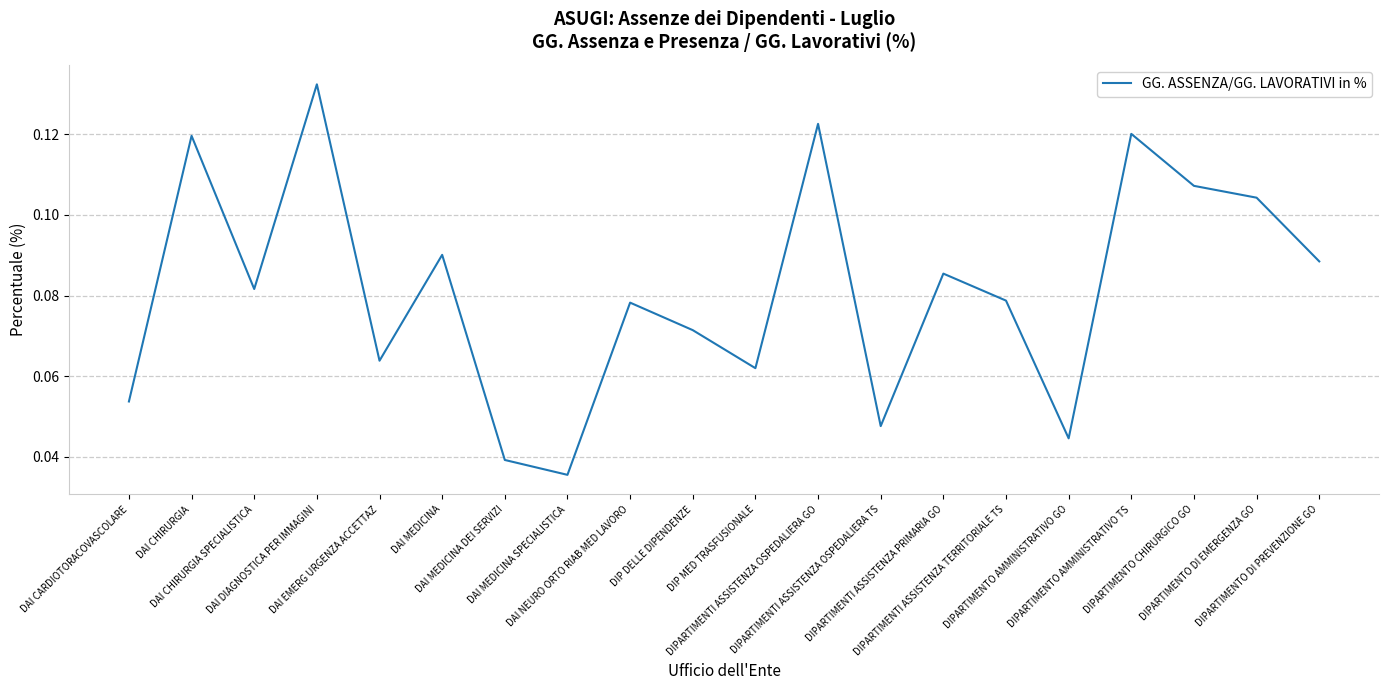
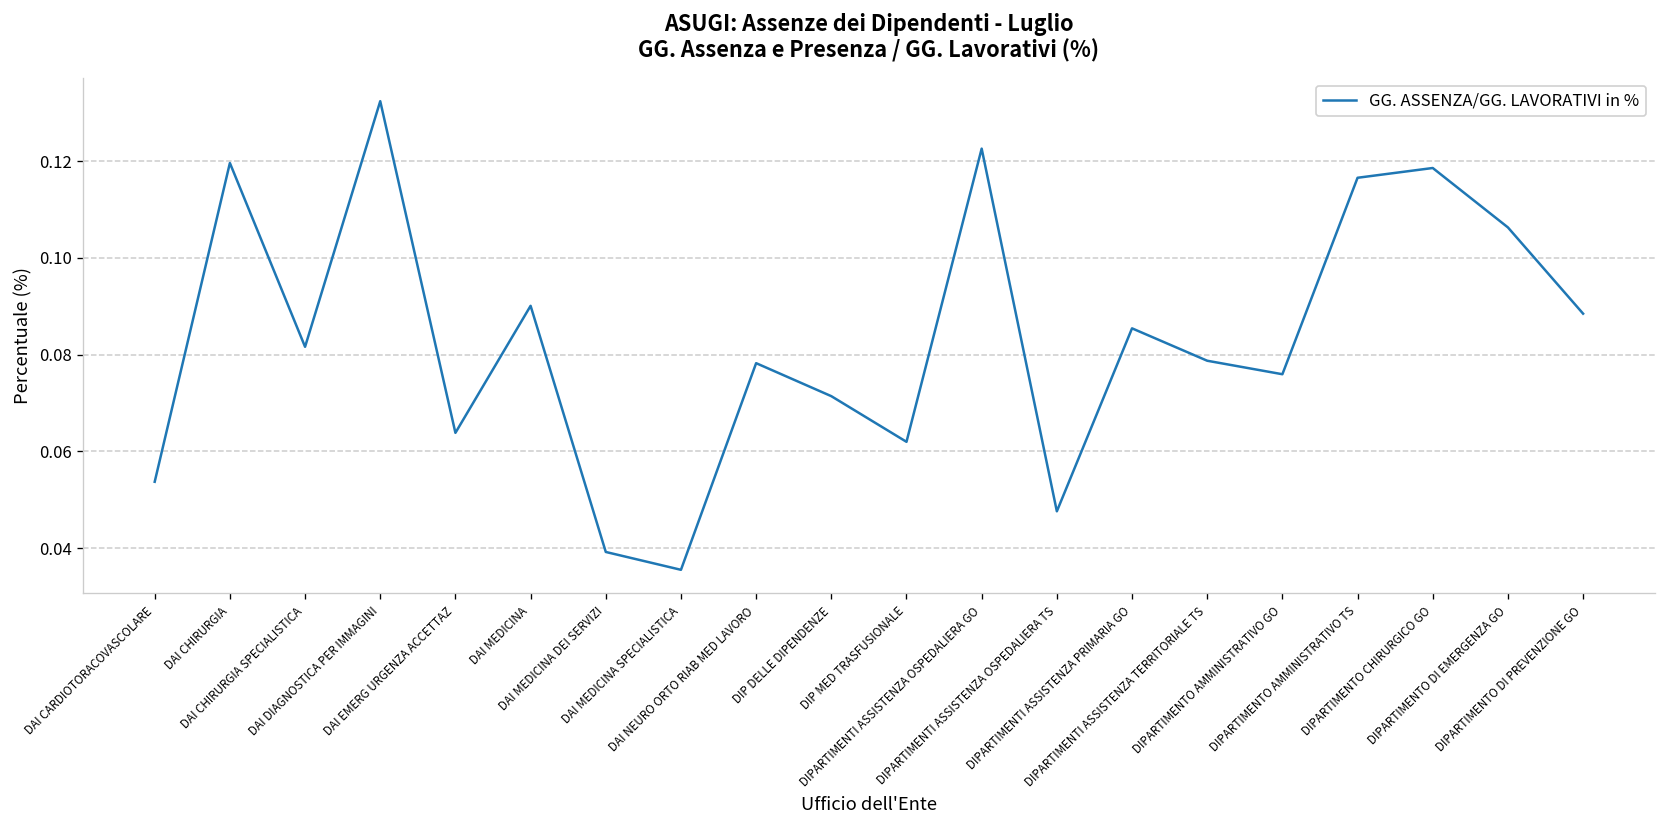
  {
    "DAI CARDIOTORACOVASCOLARE": 0.054,
    "DAI CHIRURGIA": 0.120,
    "DAI CHIRURGIA SPECIALISTICA": 0.082,
    "DAI DIAGNOSTICA PER IMMAGINI": 0.132,
    "DAI EMERG URGENZA ACCETTAZ": 0.064,
    "DAI MEDICINA": 0.090,
    "DAI MEDICINA DEI SERVIZI": 0.039,
    "DAI MEDICINA SPECIALISTICA": 0.036,
    "DAI NEURO ORTO RIAB MED LAVORO": 0.078,
    "DIP DELLE DIPENDENZE": 0.071,
    "DIP MED TRASFUSIONALE": 0.062,
    "DIPARTIMENTI ASSISTENZA OSPEDALIERA GO": 0.123,
    "DIPARTIMENTI ASSISTENZA OSPEDALIERA TS": 0.048,
    "DIPARTIMENTI ASSISTENZA PRIMARIA GO": 0.085,
    "DIPARTIMENTI ASSISTENZA TERRITORIALE TS": 0.079,
-   "DIPARTIMENTO AMMINISTRATIVO GO": 0.045,
-   "DIPARTIMENTO AMMINISTRATIVO TS": 0.120,
-   "DIPARTIMENTO CHIRURGICO GO": 0.107,
-   "DIPARTIMENTO DI EMERGENZA GO": 0.104,
+   "DIPARTIMENTO AMMINISTRATIVO GO": 0.076,
+   "DIPARTIMENTO AMMINISTRATIVO TS": 0.117,
+   "DIPARTIMENTO CHIRURGICO GO": 0.119,
+   "DIPARTIMENTO DI EMERGENZA GO": 0.106,
    "DIPARTIMENTO DI PREVENZIONE GO": 0.088
  }
